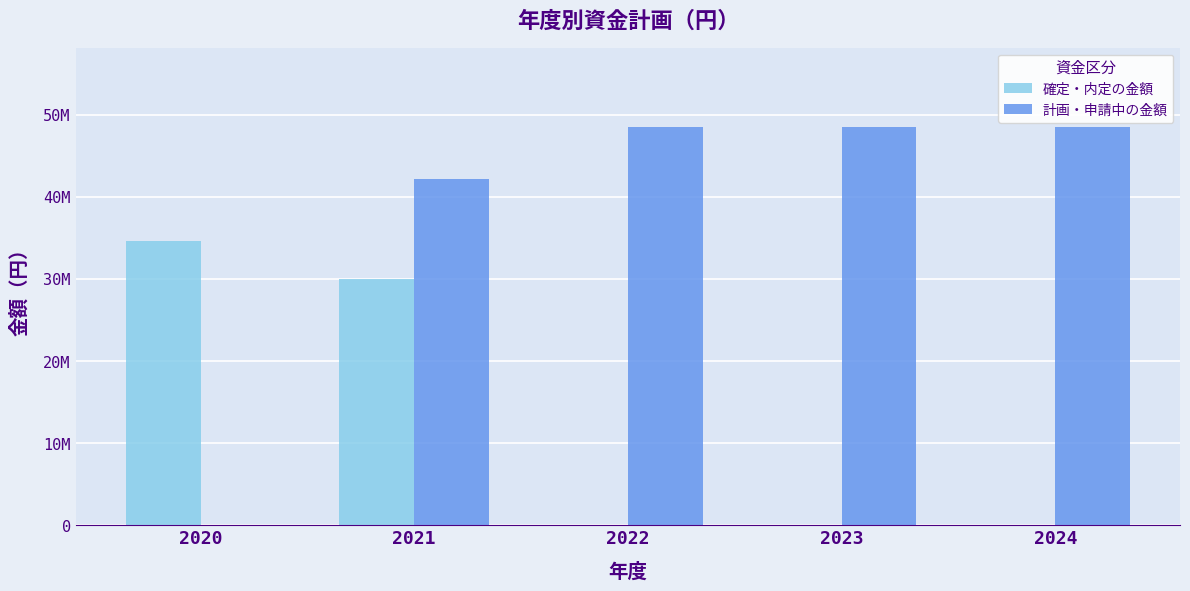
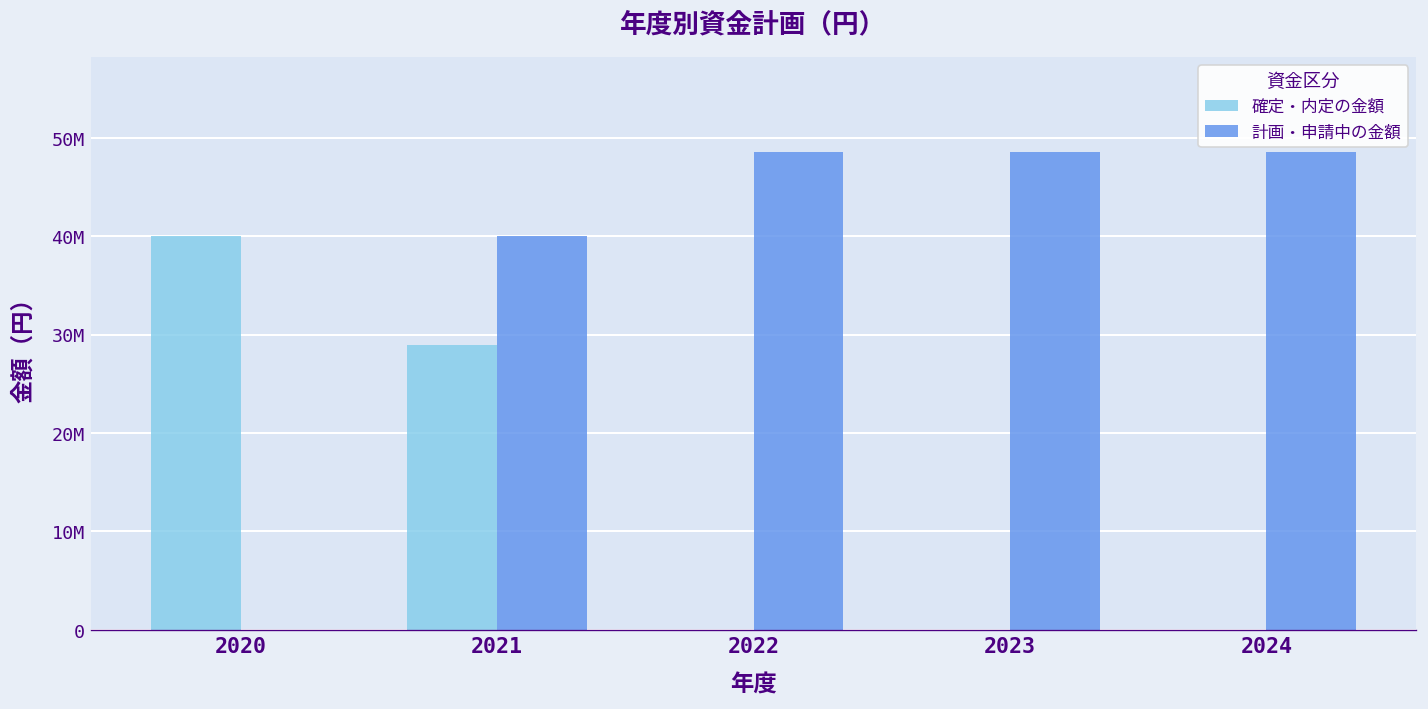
  {
    "確定・内定の金額": {
-     "2020": 35000000,
-     "2021": 30000000,
+     "2020": 40000000,
+     "2021": 29000000,
      "2022": 0,
      "2023": 0,
      "2024": 0
    },
    "計画・申請中の金額": {
      "2020": 0,
-     "2021": 42000000,
+     "2021": 40000000,
      "2022": 49000000,
      "2023": 49000000,
      "2024": 49000000
    }
  }
